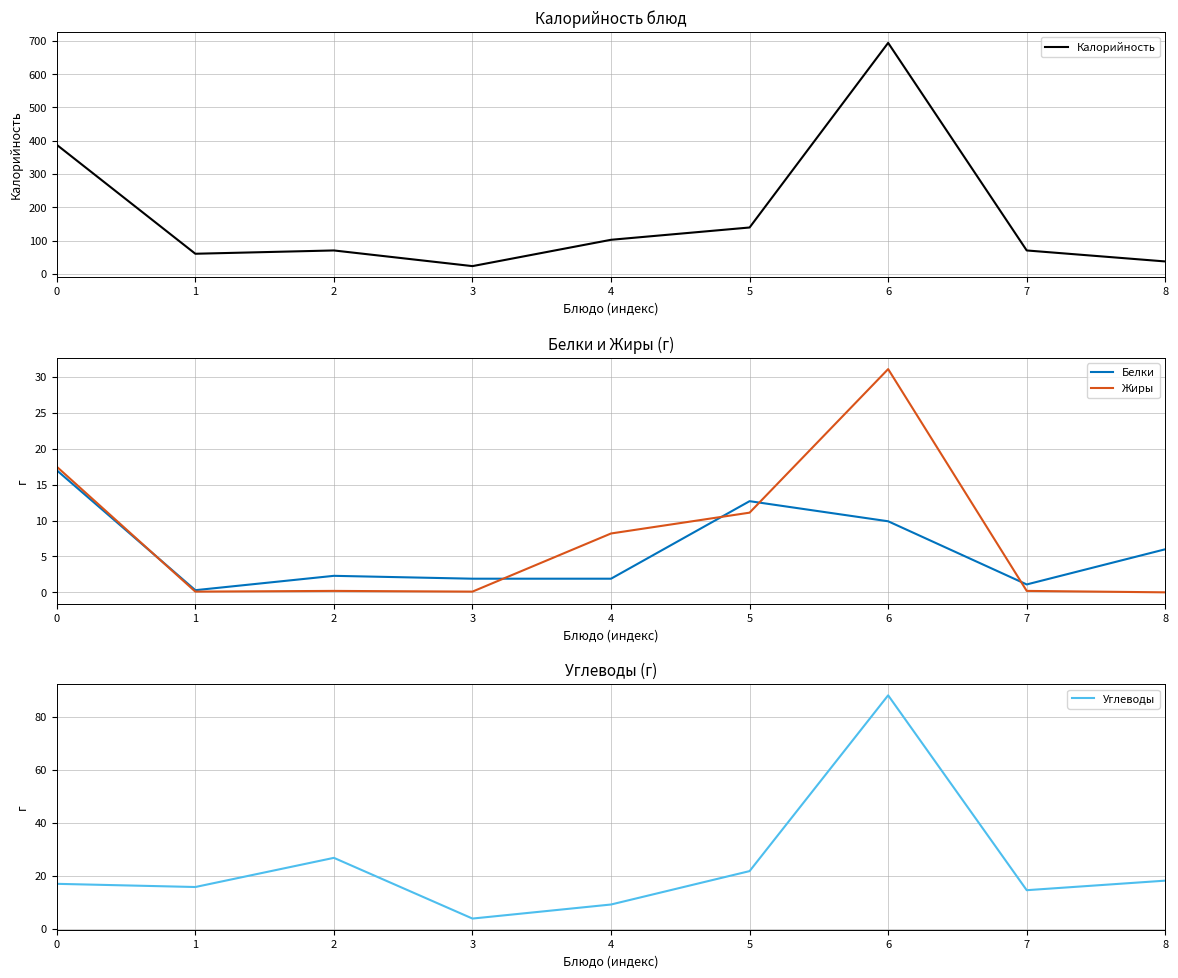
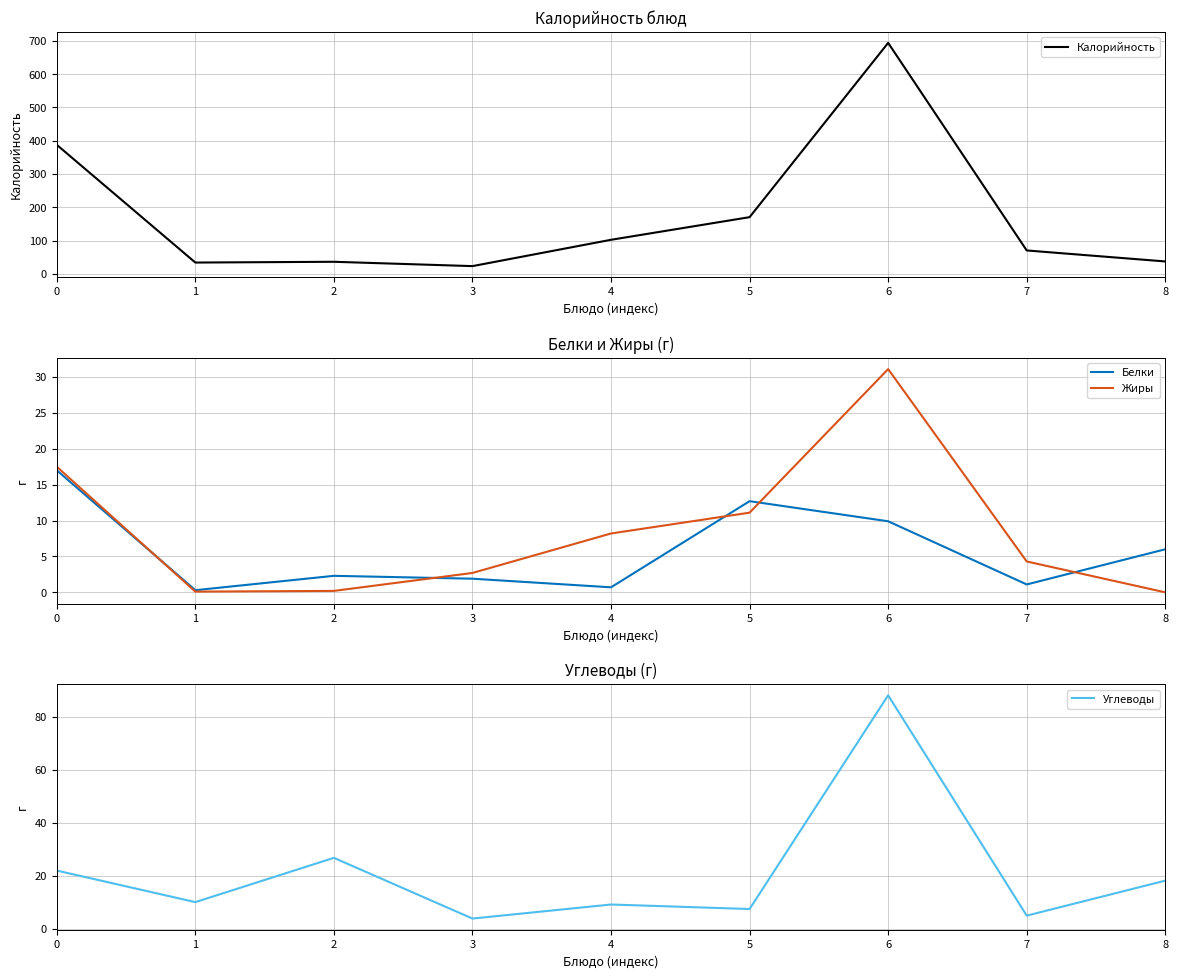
  {
    "Калорийность блюд": {
      "0": 390,
-     "1": 60,
-     "2": 70,
+     "1": 30,
+     "2": 40,
      "3": 20,
      "4": 100,
-     "5": 140,
+     "5": 170,
      "6": 690,
      "7": 70,
      "8": 40
    },
    "Белки и Жиры (г)": {
      "Белки": {
        "0": 17,
        "2": 2,
        "3": 2,
-       "4": 2,
+       "4": 1,
        "5": 13,
        "6": 10,
        "7": 1,
        "8": 6
      },
      "Жиры": {
        "0": 18,
        "2": 0,
-       "3": 0,
+       "3": 3,
        "4": 8,
        "5": 11,
        "6": 31,
-       "7": 0,
+       "7": 4,
        "8": 0
      }
    },
    "Углеводы (г)": {
-     "0": 17,
-     "1": 16,
+     "0": 22,
+     "1": 10,
      "2": 27,
      "3": 4,
      "4": 9,
-     "5": 22,
+     "5": 8,
      "6": 88,
-     "7": 15,
+     "7": 5,
      "8": 18
    }
  }
